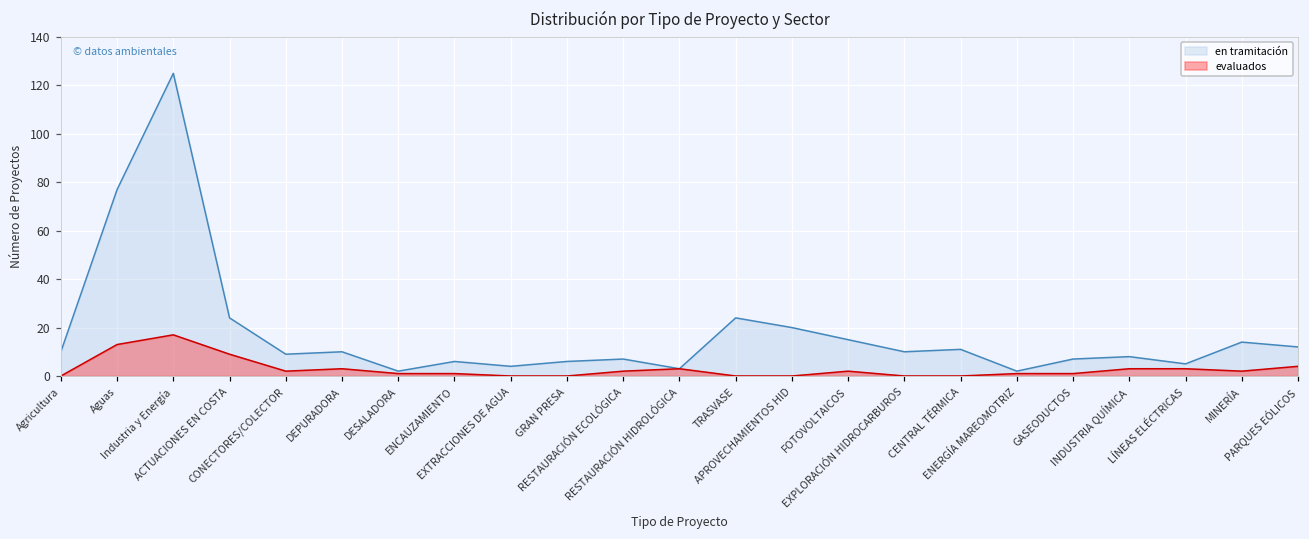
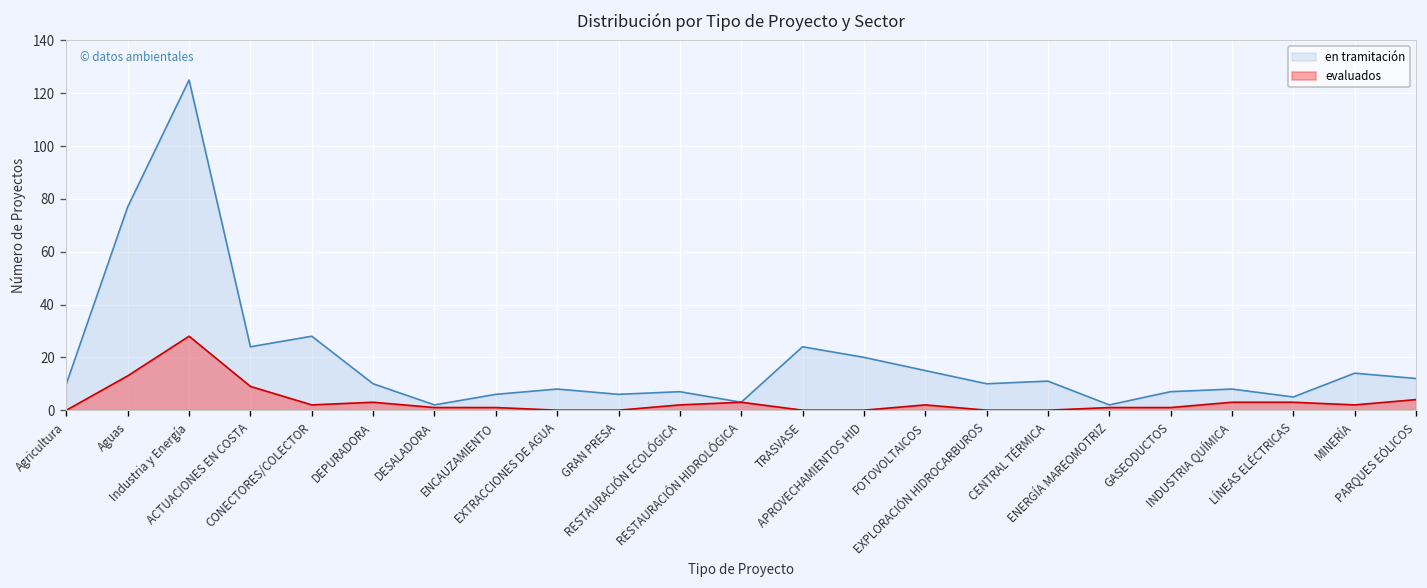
  {
    "en tramitación": {
      "Agricultura": 10,
      "Aguas": 77,
      "Industria y Energía": 125,
      "ACTUACIONES EN COSTA": 24,
-     "CONECTORES/COLECTOR": 9,
+     "CONECTORES/COLECTOR": 28,
      "DEPURADORA": 10,
      "ENCAUZAMIENTO": 6,
-     "EXTRACCIONES DE AGUA": 4,
+     "EXTRACCIONES DE AGUA": 8,
      "GRAN PRESA": 6,
      "RESTAURACIÓN ECOLÓGICA": 7,
      "TRASVASE": 24,
      "APROVECHAMIENTOS HID": 20,
      "FOTOVOLTAICOS": 15,
      "EXPLORACIÓN HIDROCARBUROS": 10,
      "CENTRAL TÉRMICA": 11,
      "GASEODUCTOS": 7,
      "INDUSTRIA QUÍMICA": 8,
      "LÍNEAS ELÉCTRICAS": 5,
      "MINERÍA": 14,
      "PARQUES EÓLICOS": 12
    },
    "evaluados": {
      "Agricultura": 0,
      "Aguas": 13,
-     "Industria y Energía": 17,
+     "Industria y Energía": 28,
      "ACTUACIONES EN COSTA": 9,
      "CONECTORES/COLECTOR": 2,
      "DEPURADORA": 3,
      "ENCAUZAMIENTO": 1,
      "EXTRACCIONES DE AGUA": 0,
      "GRAN PRESA": 0,
      "RESTAURACIÓN ECOLÓGICA": 2,
      "TRASVASE": 0,
      "APROVECHAMIENTOS HID": 0,
      "FOTOVOLTAICOS": 2,
      "EXPLORACIÓN HIDROCARBUROS": 0,
      "CENTRAL TÉRMICA": 0,
      "GASEODUCTOS": 1,
      "INDUSTRIA QUÍMICA": 3,
      "LÍNEAS ELÉCTRICAS": 3,
      "MINERÍA": 2,
      "PARQUES EÓLICOS": 4
    }
  }
